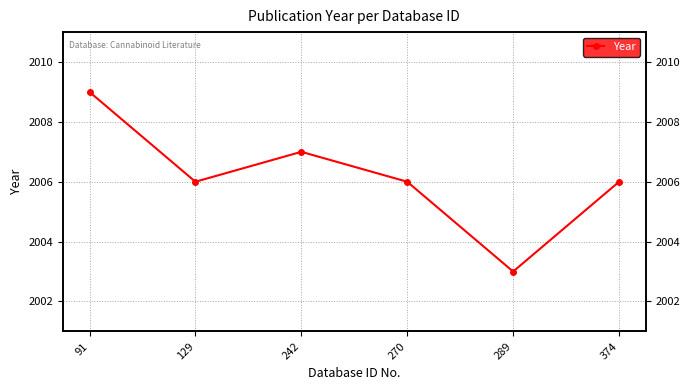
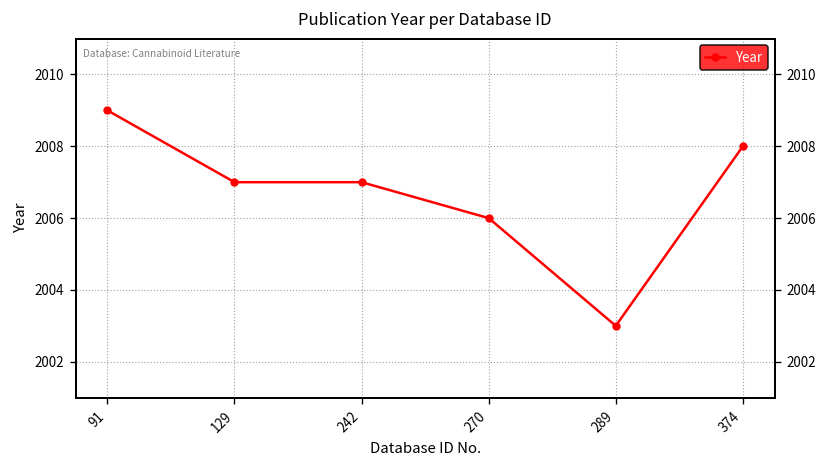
  {
    "91": 2009,
-   "129": 2006,
+   "129": 2007,
    "242": 2007,
    "270": 2006,
    "289": 2003,
-   "374": 2006
+   "374": 2008
  }
